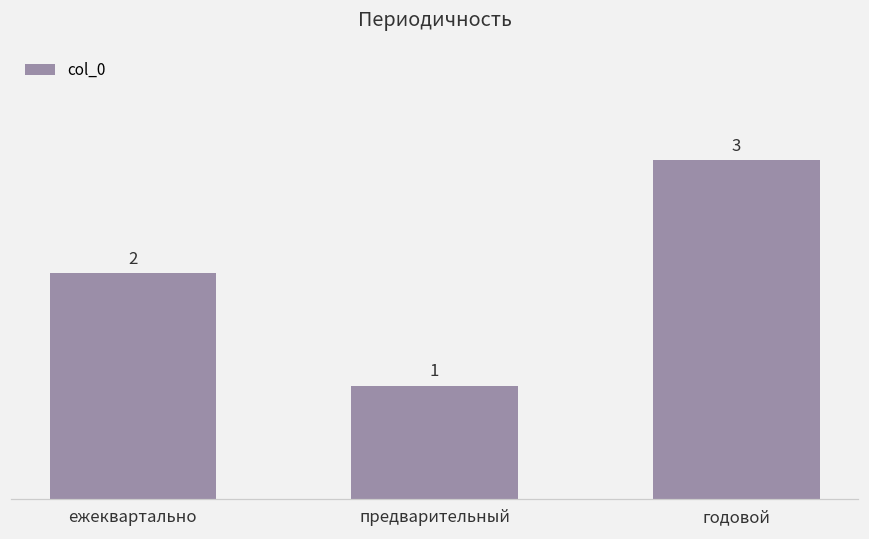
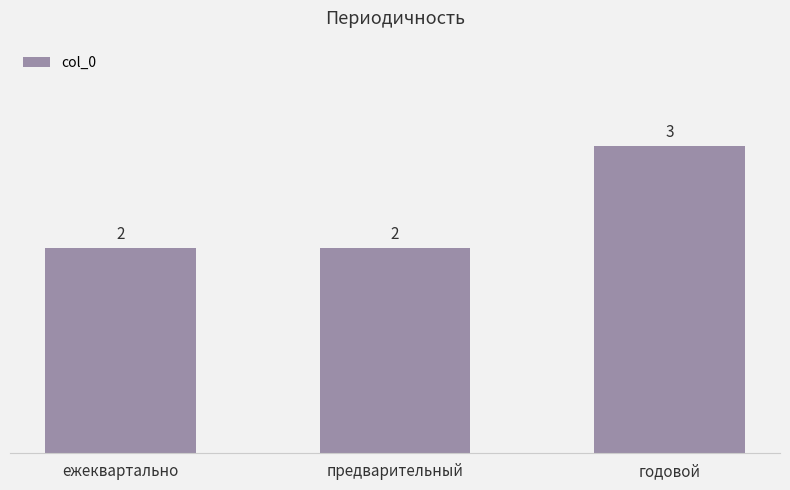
  {
    "ежеквартально": 2,
-   "предварительный": 1,
+   "предварительный": 2,
    "годовой": 3
  }
